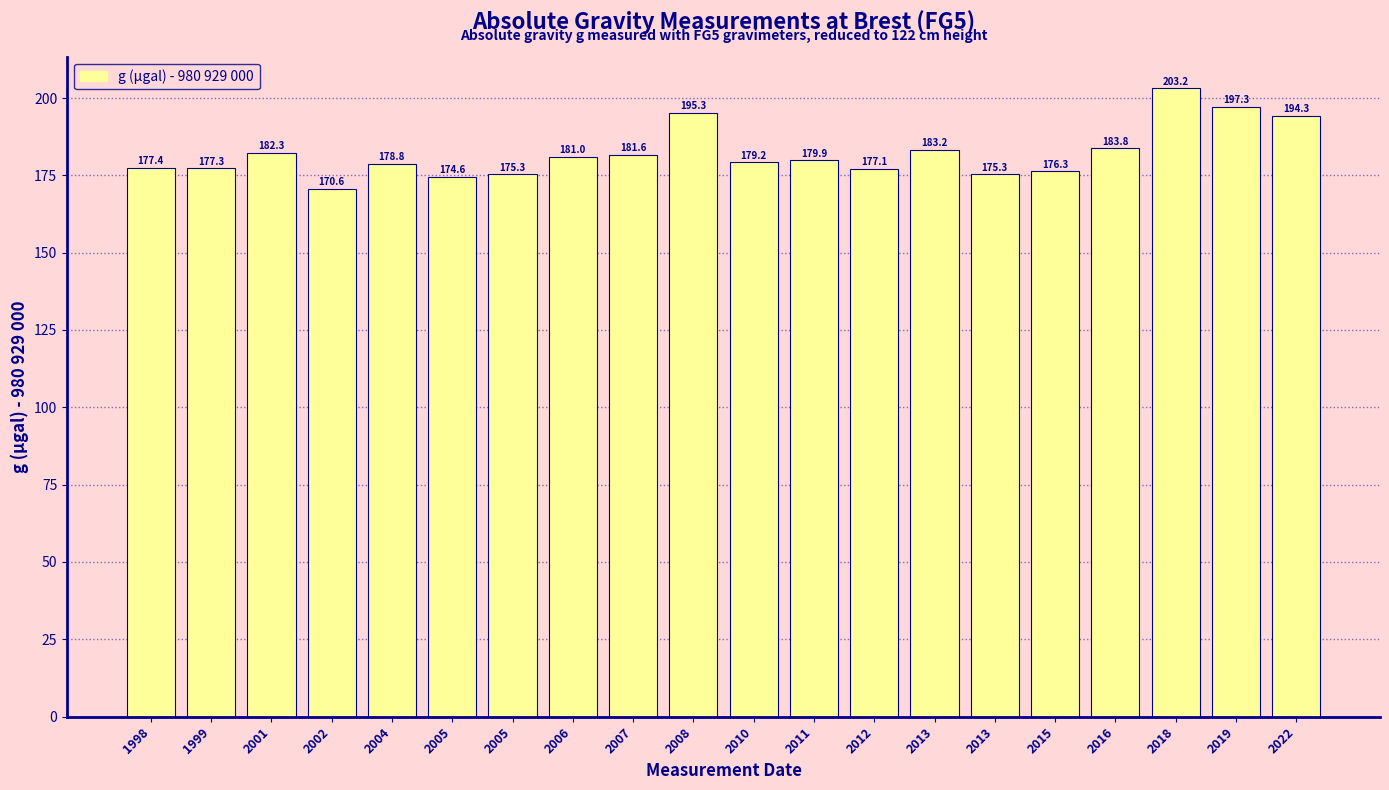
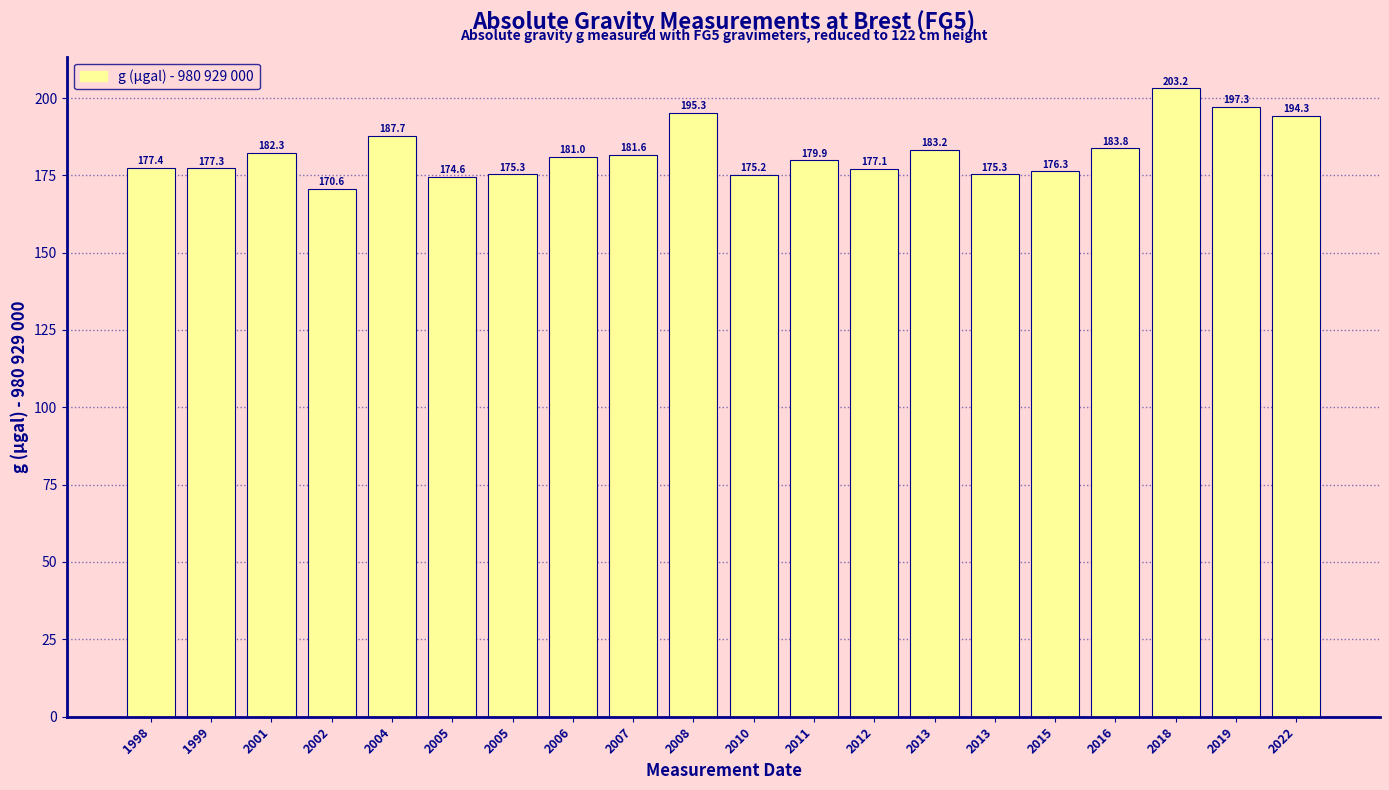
  {
    "1998": 177.4,
    "1999": 177.3,
    "2001": 182.3,
    "2002": 170.6,
-   "2004": 178.8,
+   "2004": 187.7,
    "2006": 181.0,
    "2007": 181.6,
    "2008": 195.3,
-   "2010": 179.2,
+   "2010": 175.2,
    "2011": 179.9,
    "2012": 177.1,
    "2015": 176.3,
    "2016": 183.8,
    "2018": 203.2,
    "2019": 197.3,
    "2022": 194.3
  }
